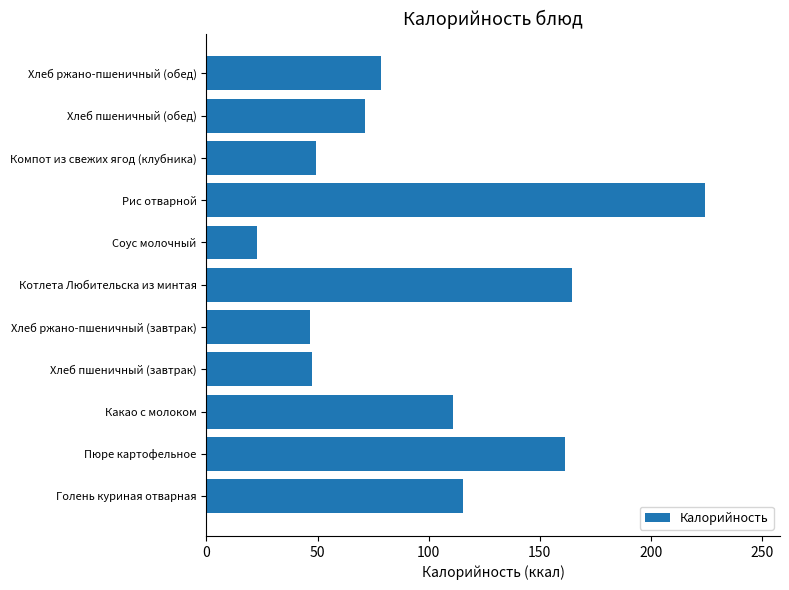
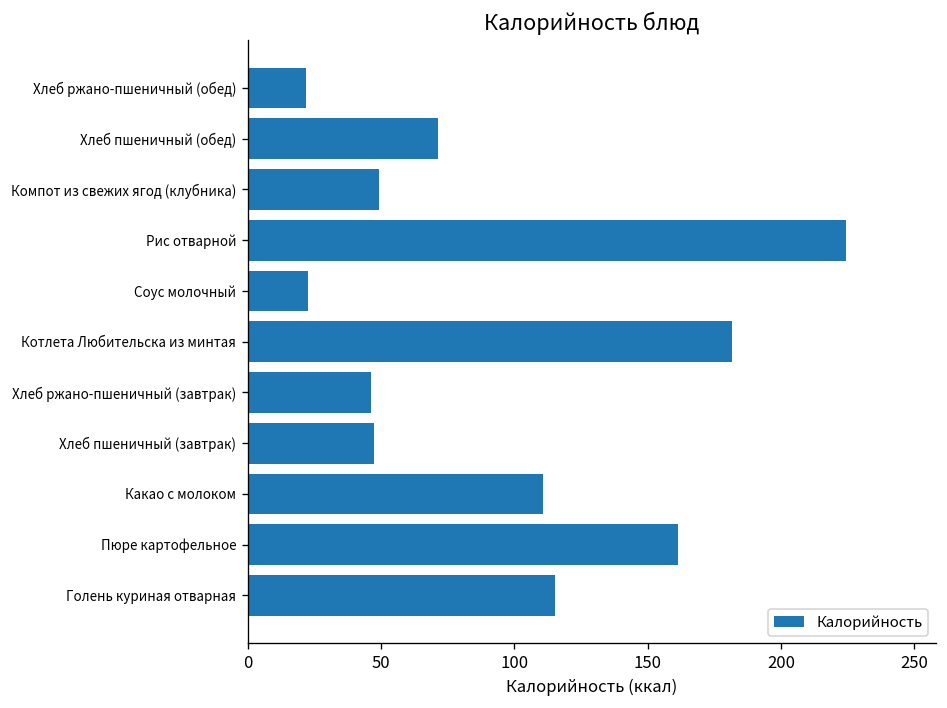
  {
-   "Хлеб ржано-пшеничный (обед)": 79,
+   "Хлеб ржано-пшеничный (обед)": 22,
    "Хлеб пшеничный (обед)": 71,
    "Компот из свежих ягод (клубника)": 49,
    "Рис отварной": 224,
    "Соус молочный": 23,
-   "Котлета Любительска из минтая": 165,
+   "Котлета Любительска из минтая": 181,
    "Хлеб ржано-пшеничный (завтрак)": 46,
    "Хлеб пшеничный (завтрак)": 47,
    "Какао с молоком": 111,
    "Пюре картофельное": 161,
    "Голень куриная отварная": 115
  }
